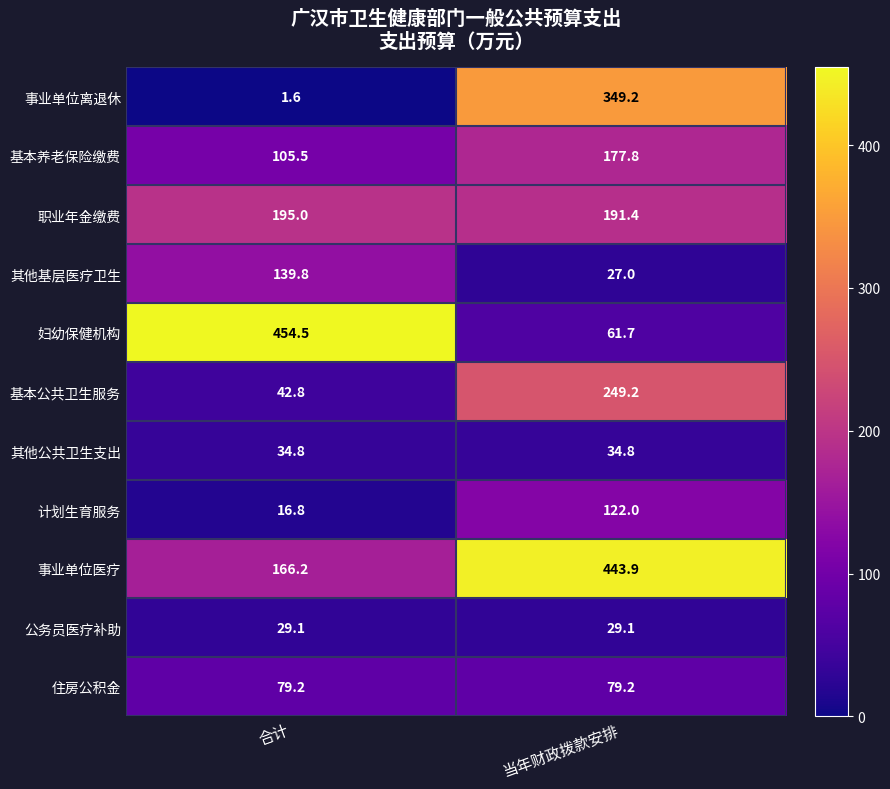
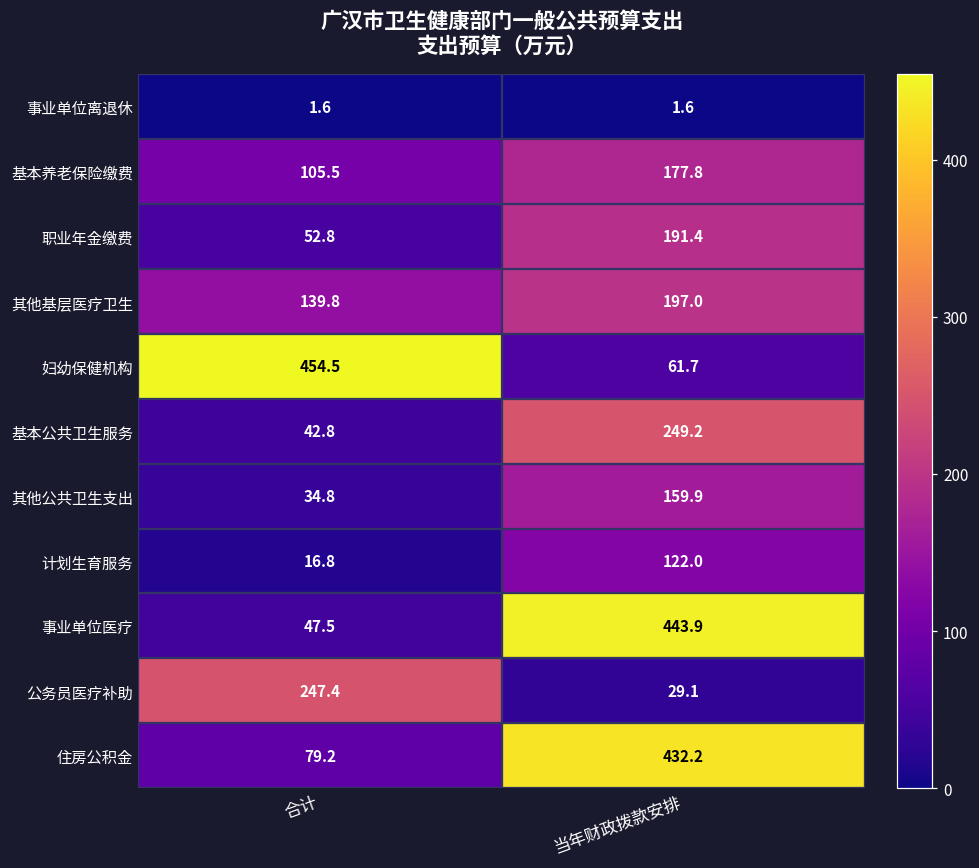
  {
    "事业单位离退休": {
      "合计": 1.6,
-     "当年财政拨款安排": 349.2
+     "当年财政拨款安排": 1.6
    },
    "基本养老保险缴费": {
      "合计": 105.5,
      "当年财政拨款安排": 177.8
    },
    "职业年金缴费": {
-     "合计": 195.0,
+     "合计": 52.8,
      "当年财政拨款安排": 191.4
    },
    "其他基层医疗卫生": {
      "合计": 139.8,
-     "当年财政拨款安排": 27.0
+     "当年财政拨款安排": 197.0
    },
    "妇幼保健机构": {
      "合计": 454.5,
      "当年财政拨款安排": 61.7
    },
    "基本公共卫生服务": {
      "合计": 42.8,
      "当年财政拨款安排": 249.2
    },
    "其他公共卫生支出": {
      "合计": 34.8,
-     "当年财政拨款安排": 34.8
+     "当年财政拨款安排": 159.9
    },
    "计划生育服务": {
      "合计": 16.8,
      "当年财政拨款安排": 122.0
    },
    "事业单位医疗": {
-     "合计": 166.2,
+     "合计": 47.5,
      "当年财政拨款安排": 443.9
    },
    "公务员医疗补助": {
-     "合计": 29.1,
+     "合计": 247.4,
      "当年财政拨款安排": 29.1
    },
    "住房公积金": {
      "合计": 79.2,
-     "当年财政拨款安排": 79.2
+     "当年财政拨款安排": 432.2
    }
  }
